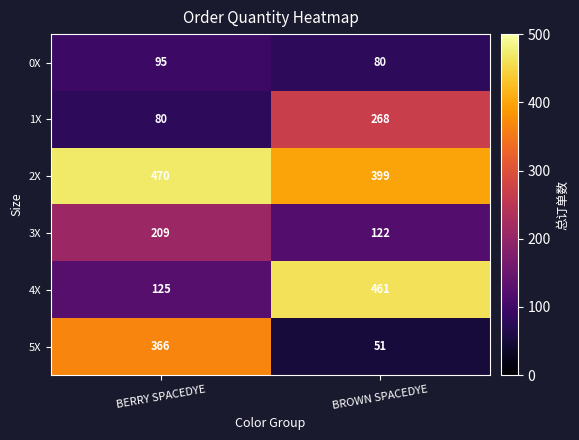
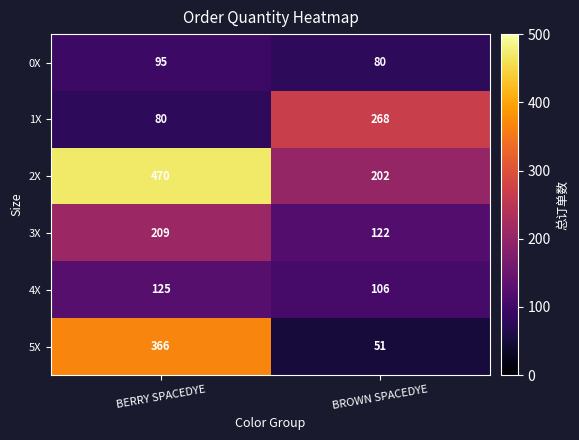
  {
    "0X": {
      "BERRY SPACEDYE": 95,
      "BROWN SPACEDYE": 80
    },
    "1X": {
      "BERRY SPACEDYE": 80,
      "BROWN SPACEDYE": 268
    },
    "2X": {
      "BERRY SPACEDYE": 470,
-     "BROWN SPACEDYE": 399
+     "BROWN SPACEDYE": 202
    },
    "3X": {
      "BERRY SPACEDYE": 209,
      "BROWN SPACEDYE": 122
    },
    "4X": {
      "BERRY SPACEDYE": 125,
-     "BROWN SPACEDYE": 461
+     "BROWN SPACEDYE": 106
    },
    "5X": {
      "BERRY SPACEDYE": 366,
      "BROWN SPACEDYE": 51
    }
  }
